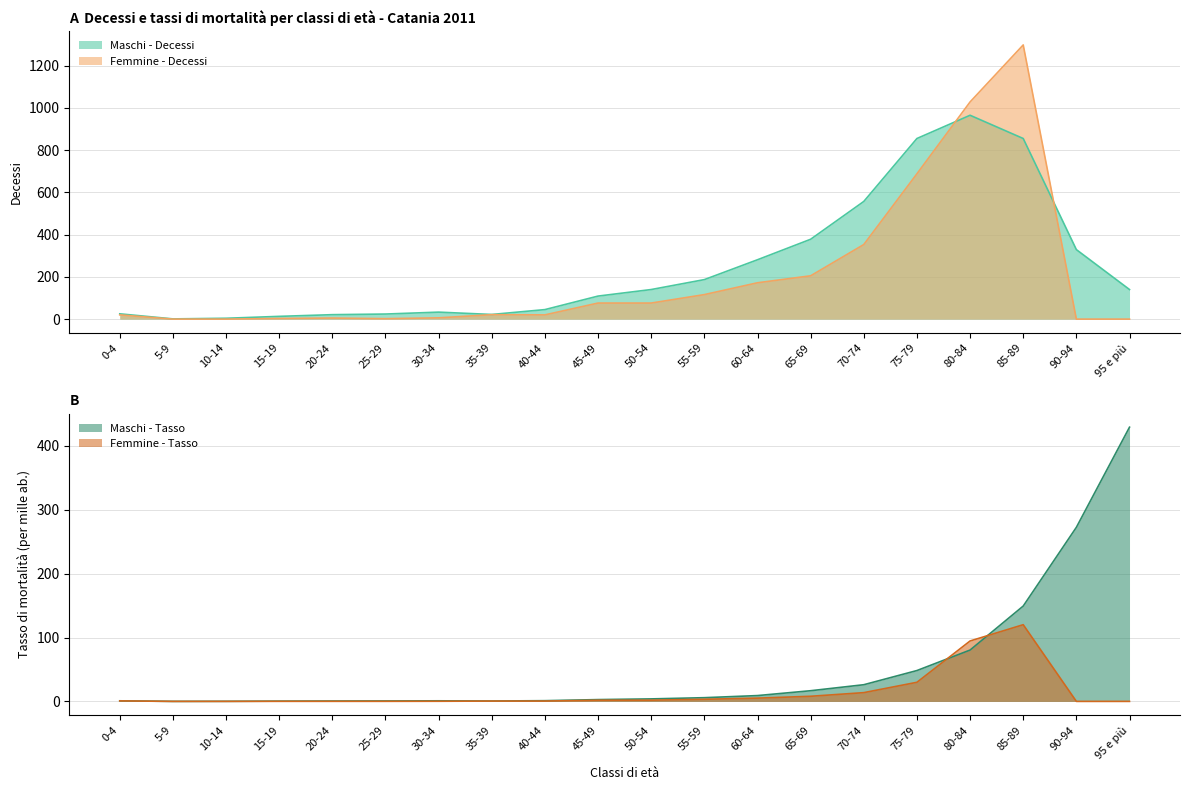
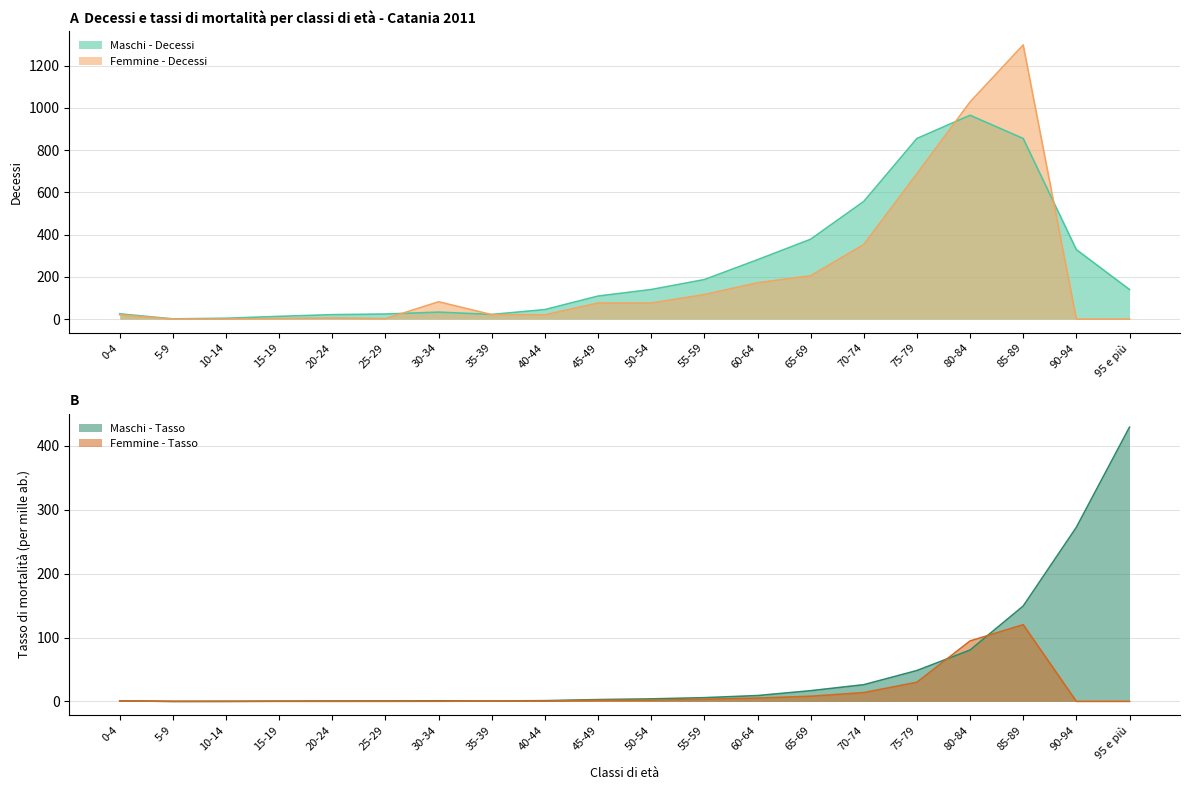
  {
    "A Decessi e tassi di mortalità per classi di età - Catania 2011": {
      "Maschi - Decessi": {
        "20-24": 20,
        "25-29": 20,
        "30-34": 30,
        "40-44": 50,
        "45-49": 110,
        "50-54": 140,
        "55-59": 190,
        "60-64": 280,
        "65-69": 380,
        "70-74": 560,
        "75-79": 860,
        "80-84": 970,
        "85-89": 860,
        "90-94": 330,
        "95 e più": 140
      },
      "Femmine - Decessi": {
        "20-24": 10,
        "25-29": 0,
-       "30-34": 10,
+       "30-34": 80,
        "40-44": 20,
        "45-49": 80,
        "50-54": 80,
        "55-59": 120,
        "60-64": 170,
        "65-69": 210,
        "70-74": 350,
        "75-79": 690,
        "80-84": 1030,
        "85-89": 1300,
        "90-94": 0,
        "95 e più": 0
      }
    },
    "B": {
      "Maschi - Tasso": {
        "65-69": 20,
        "70-74": 30,
        "75-79": 50,
        "80-84": 80,
        "85-89": 150,
        "90-94": 270,
        "95 e più": 430
      },
      "Femmine - Tasso": {
        "65-69": 10,
        "70-74": 10,
        "75-79": 30,
        "80-84": 90,
        "85-89": 120,
        "90-94": 0,
        "95 e più": 0
      }
    }
  }
